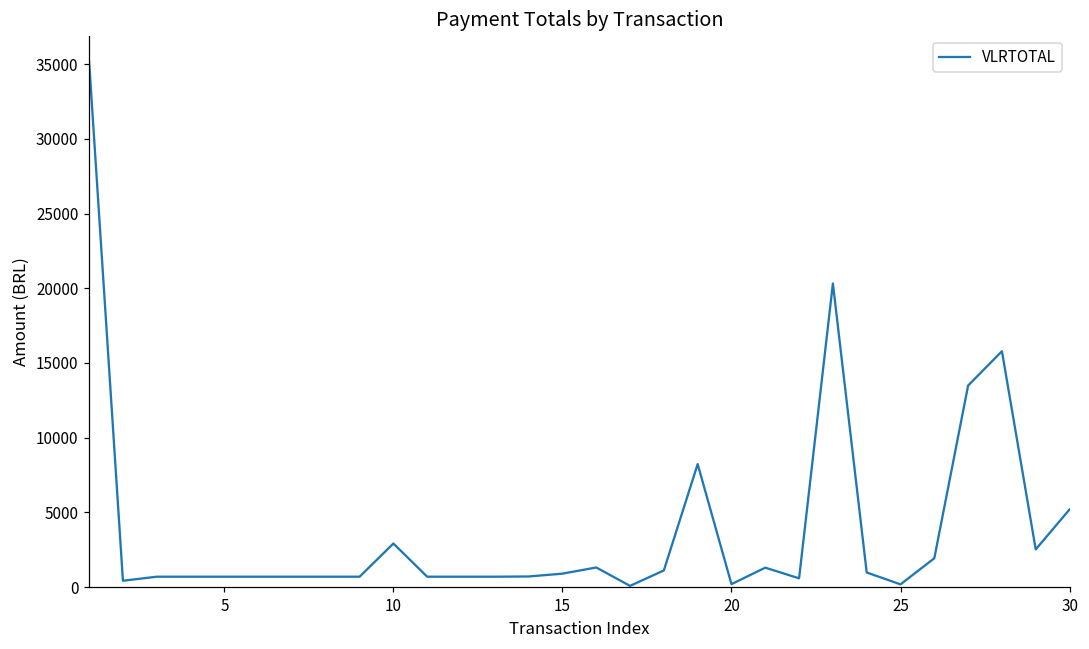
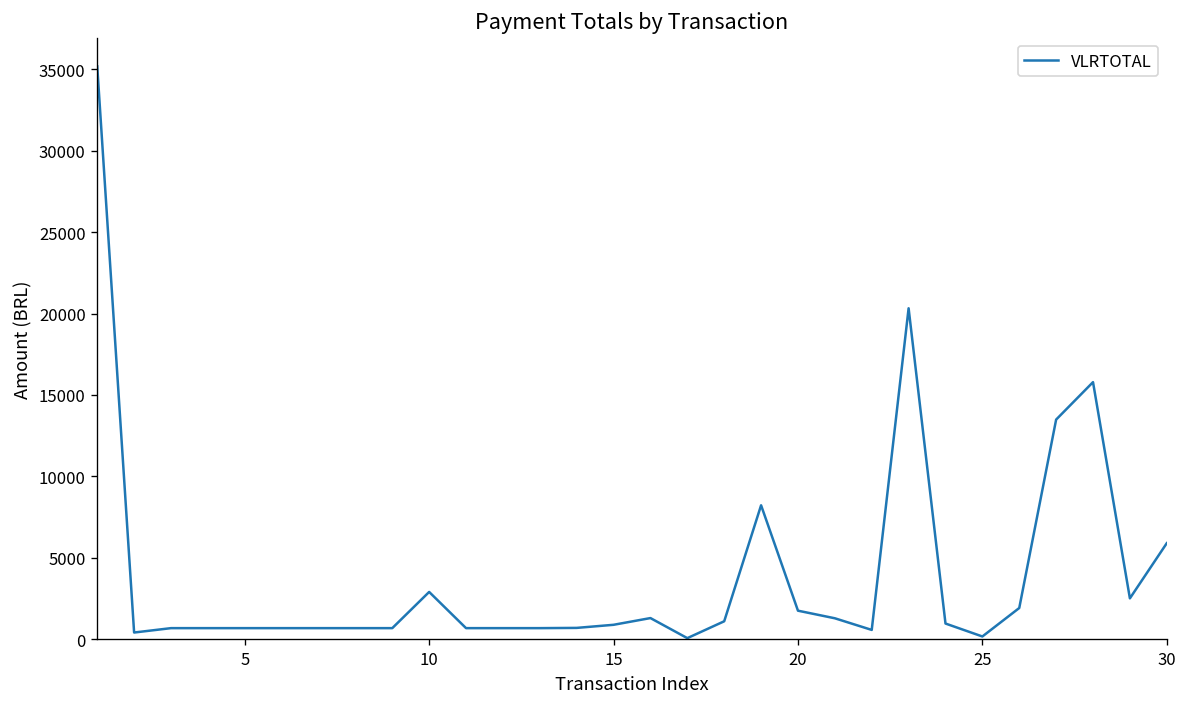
  {
    "5": 700,
    "10": 2900,
    "15": 900,
-   "20": 200,
+   "20": 1800,
    "25": 200,
-   "30": 5200
+   "30": 5900
  }
